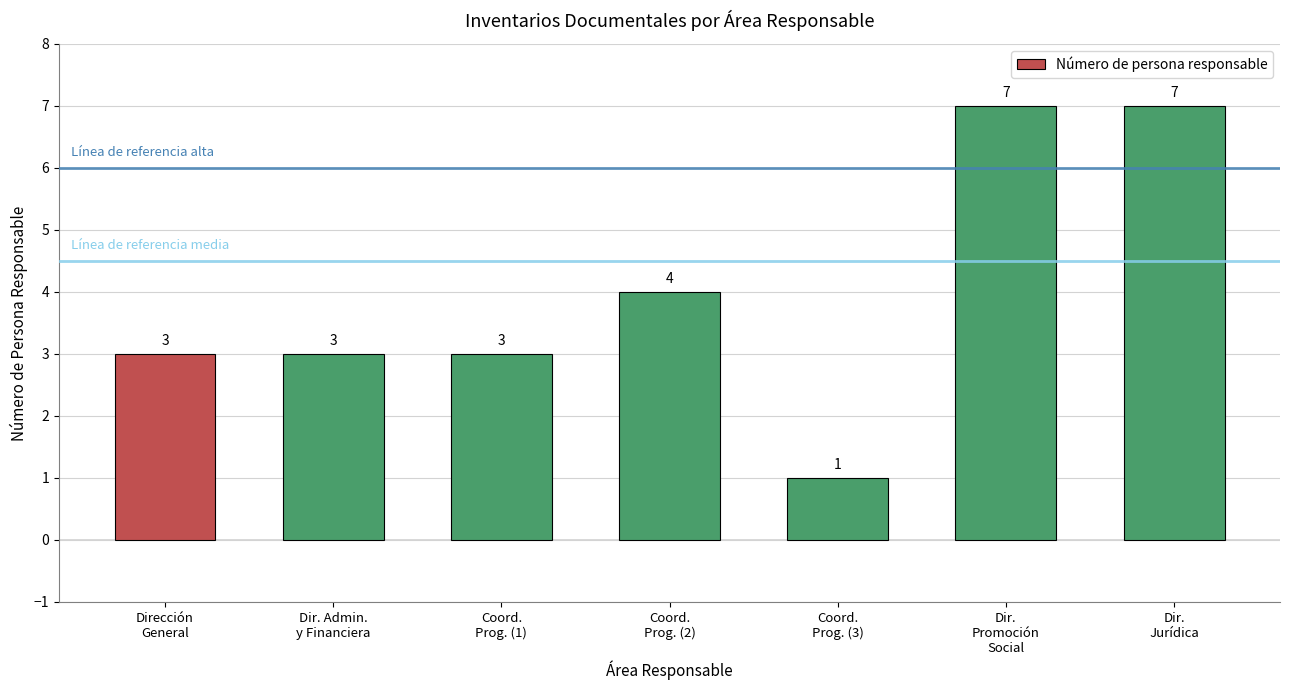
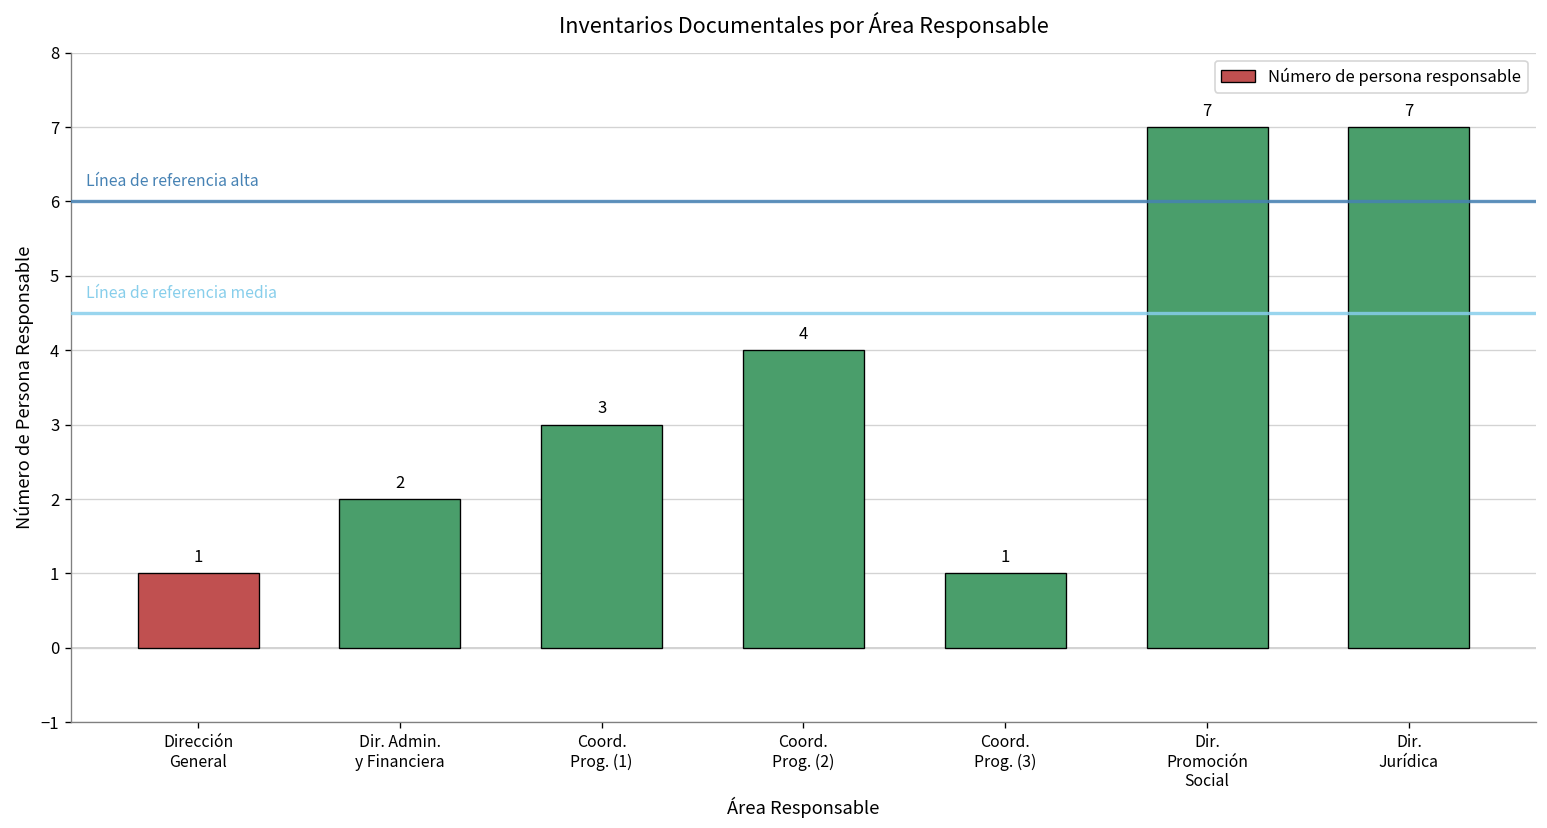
  {
-   "Dirección General": 3,
-   "Dir. Admin. y Financiera": 3,
+   "Dirección General": 1,
+   "Dir. Admin. y Financiera": 2,
    "Coord. Prog. (1)": 3,
    "Coord. Prog. (2)": 4,
    "Coord. Prog. (3)": 1,
    "Dir. Promoción Social": 7,
    "Dir. Jurídica": 7
  }
